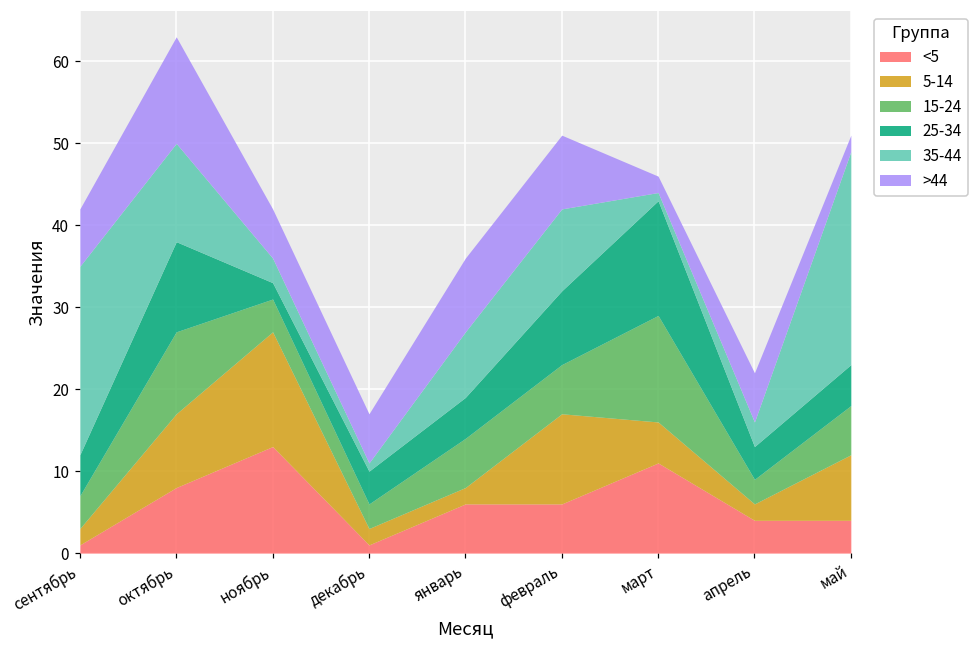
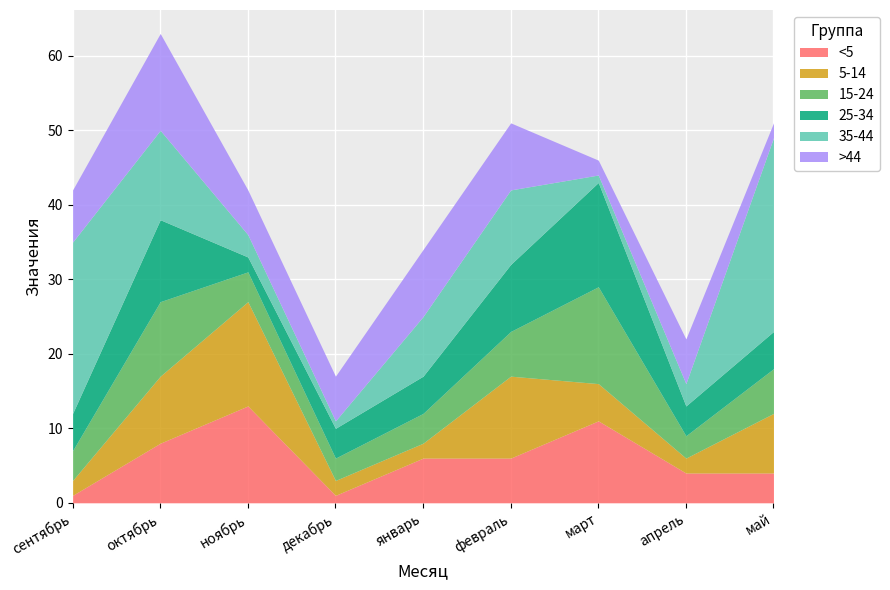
  {
    "<5": {
      "сентябрь": 1,
      "октябрь": 8,
      "ноябрь": 13,
      "декабрь": 1,
      "январь": 6,
      "февраль": 6,
      "март": 11,
      "апрель": 4,
      "май": 4
    },
    "5-14": {
      "сентябрь": 2,
      "октябрь": 9,
      "ноябрь": 14,
      "декабрь": 2,
      "январь": 2,
      "февраль": 11,
      "март": 5,
      "апрель": 2,
      "май": 8
    },
    "15-24": {
      "сентябрь": 4,
      "октябрь": 10,
      "ноябрь": 4,
      "декабрь": 3,
-     "январь": 6,
+     "январь": 4,
      "февраль": 6,
      "март": 13,
      "апрель": 3,
      "май": 6
    },
    "25-34": {
      "сентябрь": 5,
      "октябрь": 11,
      "ноябрь": 2,
      "декабрь": 4,
      "январь": 5,
      "февраль": 9,
      "март": 14,
      "апрель": 4,
      "май": 5
    },
    "35-44": {
      "сентябрь": 23,
      "октябрь": 12,
      "ноябрь": 3,
      "декабрь": 1,
      "январь": 8,
      "февраль": 10,
      "март": 1,
      "апрель": 3,
      "май": 26
    },
    ">44": {
      "сентябрь": 7,
      "октябрь": 13,
      "ноябрь": 6,
      "декабрь": 6,
      "январь": 9,
      "февраль": 9,
      "март": 2,
      "апрель": 6,
      "май": 2
    }
  }
